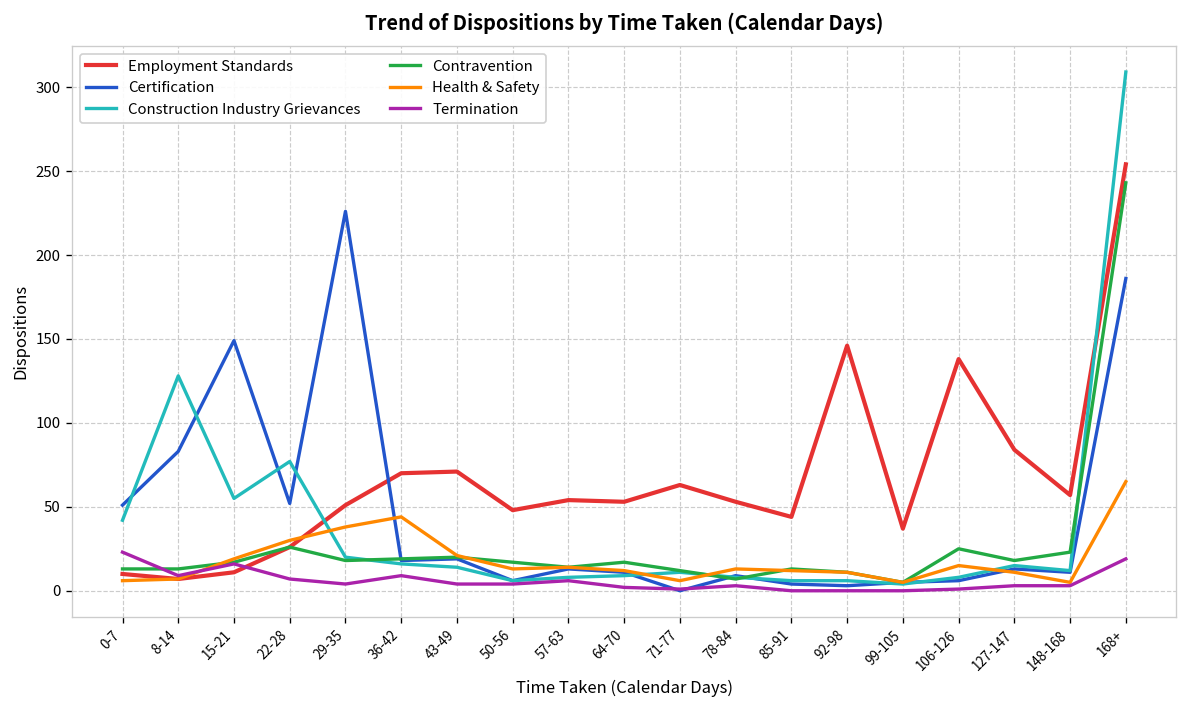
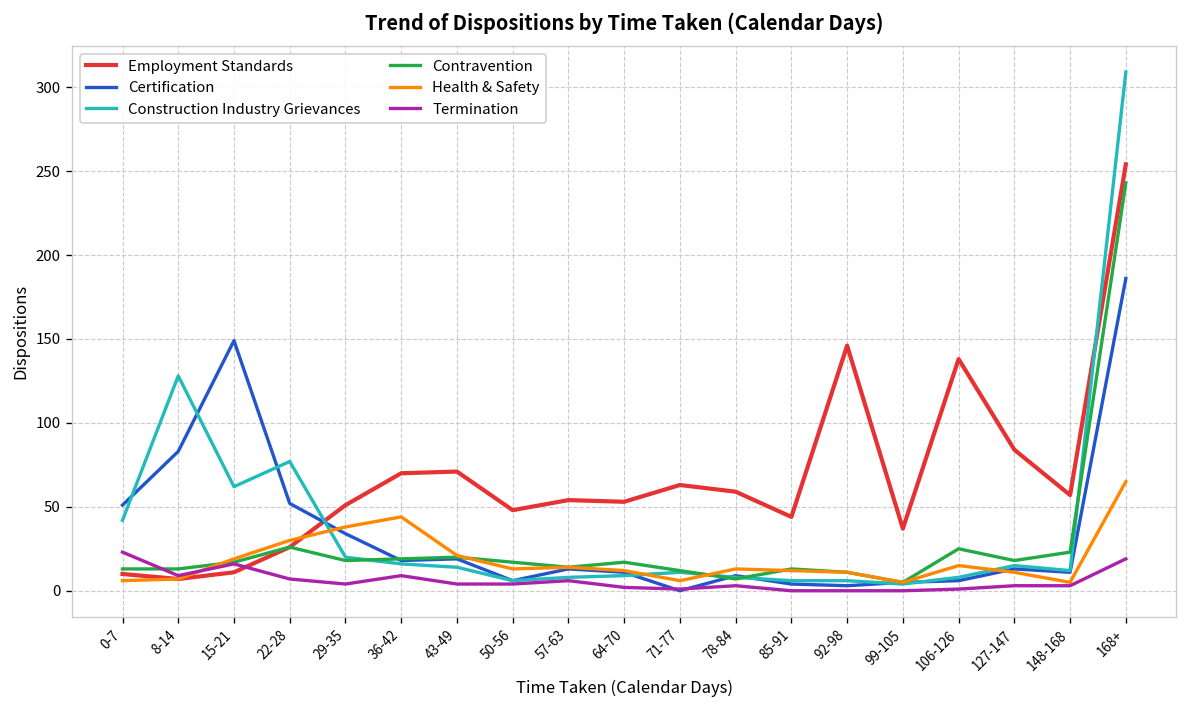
  {
    "Employment Standards": {
      "0-7": 10,
      "15-21": 11,
      "29-35": 51,
      "36-42": 70,
      "43-49": 71,
      "50-56": 48,
      "57-63": 54,
      "64-70": 53,
      "71-77": 63,
-     "78-84": 53,
+     "78-84": 59,
      "85-91": 44,
      "92-98": 146,
      "99-105": 37,
      "106-126": 138,
      "127-147": 84,
      "148-168": 57,
      "168+": 254
    },
    "Certification": {
      "0-7": 51,
      "8-14": 83,
      "15-21": 149,
      "22-28": 52,
-     "29-35": 226,
+     "29-35": 34,
      "85-91": 4,
      "92-98": 3,
      "106-126": 6,
      "127-147": 13,
      "168+": 186
    },
    "Construction Industry Grievances": {
      "0-7": 42,
      "8-14": 128,
-     "15-21": 55,
+     "15-21": 62,
      "22-28": 77,
      "29-35": 20,
      "36-42": 16,
      "43-49": 14,
      "57-63": 8,
      "64-70": 9,
      "85-91": 6,
      "92-98": 6,
      "106-126": 8,
      "127-147": 15,
      "168+": 309
    },
    "Contravention": {
      "0-7": 13,
      "8-14": 13,
      "29-35": 18,
      "50-56": 17,
      "64-70": 17,
      "106-126": 25,
      "127-147": 18,
      "148-168": 23,
      "168+": 243
    },
    "Health & Safety": {
      "0-7": 6,
      "15-21": 19,
      "22-28": 30,
      "29-35": 38,
      "36-42": 44,
      "50-56": 13,
      "71-77": 6,
      "78-84": 13,
      "106-126": 15,
      "127-147": 11,
      "148-168": 5,
      "168+": 65
    },
    "Termination": {
      "0-7": 23,
      "8-14": 9,
      "22-28": 7,
      "29-35": 4,
      "36-42": 9,
      "43-49": 4,
      "50-56": 4,
      "57-63": 6,
      "64-70": 2,
      "78-84": 3,
      "85-91": 0,
      "92-98": 0,
      "99-105": 0,
      "106-126": 1,
      "127-147": 3,
      "148-168": 3,
      "168+": 19
    }
  }
